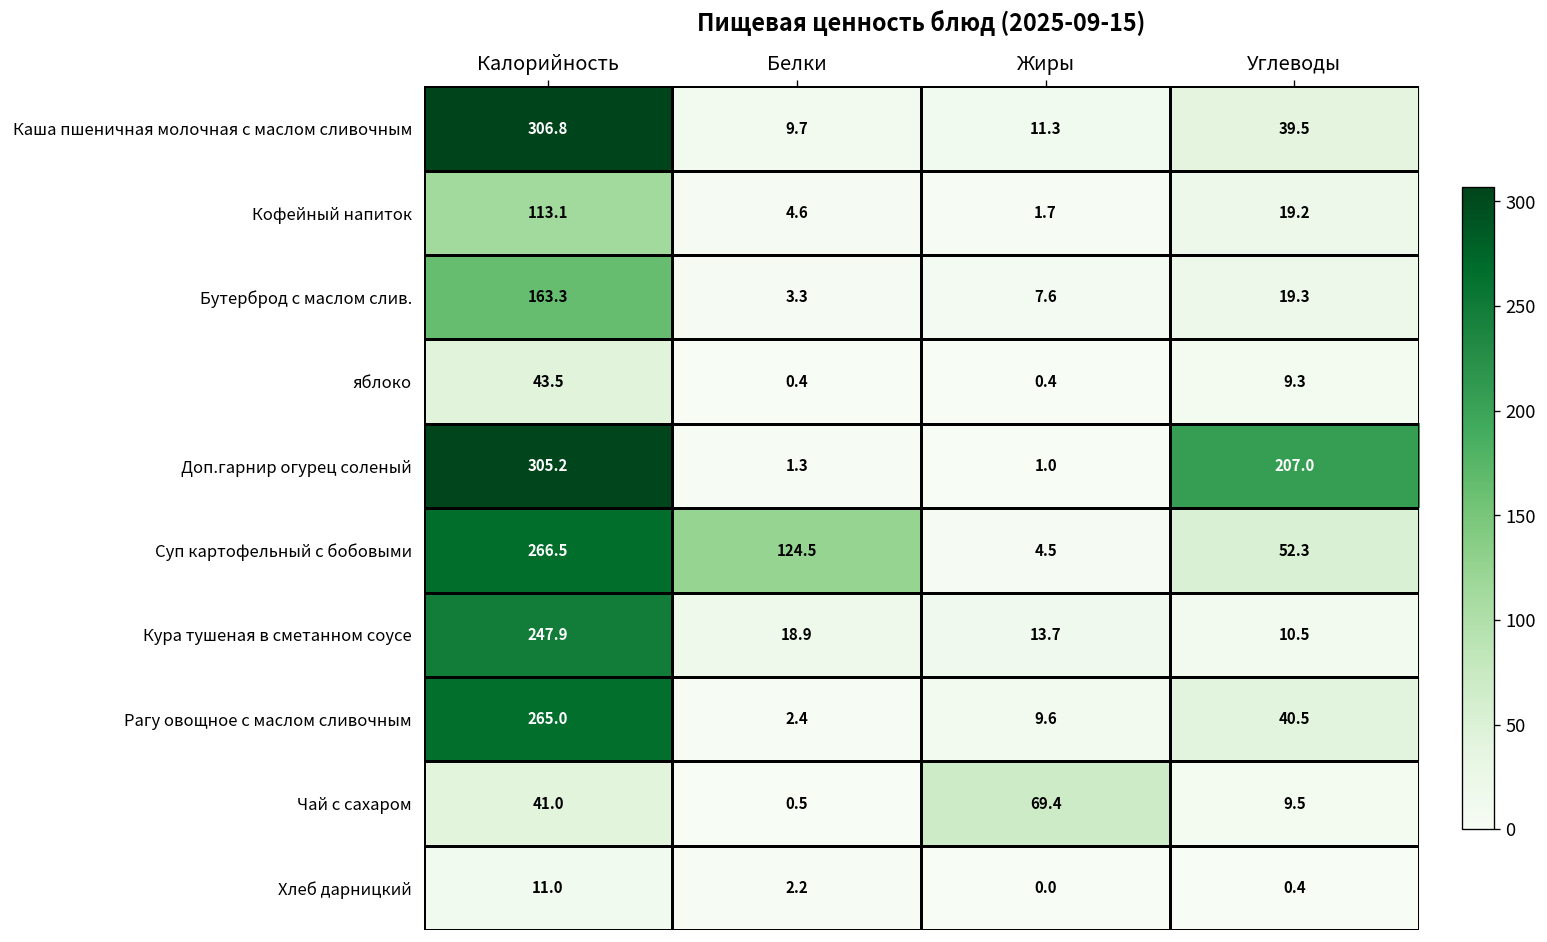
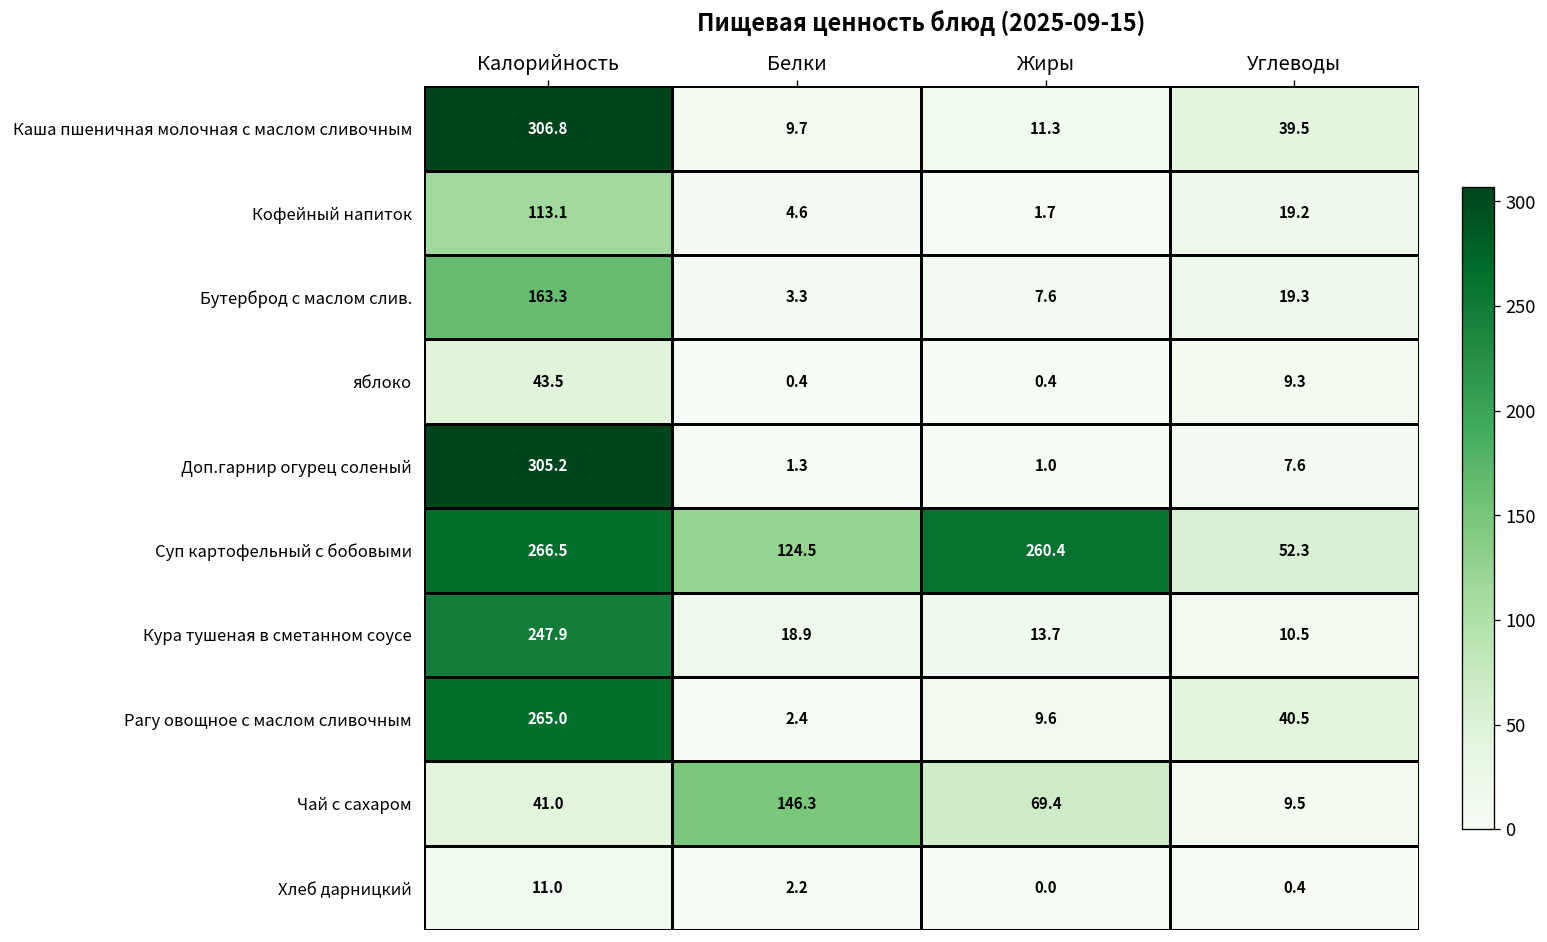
  {
    "Каша пшеничная молочная с маслом сливочным": {
      "Калорийность": 306.8,
      "Белки": 9.7,
      "Жиры": 11.3,
      "Углеводы": 39.5
    },
    "Кофейный напиток": {
      "Калорийность": 113.1,
      "Белки": 4.6,
      "Жиры": 1.7,
      "Углеводы": 19.2
    },
    "Бутерброд с маслом слив.": {
      "Калорийность": 163.3,
      "Белки": 3.3,
      "Жиры": 7.6,
      "Углеводы": 19.3
    },
    "яблоко": {
      "Калорийность": 43.5,
      "Белки": 0.4,
      "Жиры": 0.4,
      "Углеводы": 9.3
    },
    "Доп.гарнир огурец соленый": {
      "Калорийность": 305.2,
      "Белки": 1.3,
      "Жиры": 1.0,
-     "Углеводы": 207.0
+     "Углеводы": 7.6
    },
    "Суп картофельный с бобовыми": {
      "Калорийность": 266.5,
      "Белки": 124.5,
-     "Жиры": 4.5,
+     "Жиры": 260.4,
      "Углеводы": 52.3
    },
    "Кура тушеная в сметанном соусе": {
      "Калорийность": 247.9,
      "Белки": 18.9,
      "Жиры": 13.7,
      "Углеводы": 10.5
    },
    "Рагу овощное с маслом сливочным": {
      "Калорийность": 265.0,
      "Белки": 2.4,
      "Жиры": 9.6,
      "Углеводы": 40.5
    },
    "Чай с сахаром": {
      "Калорийность": 41.0,
-     "Белки": 0.5,
+     "Белки": 146.3,
      "Жиры": 69.4,
      "Углеводы": 9.5
    },
    "Хлеб дарницкий": {
      "Калорийность": 11.0,
      "Белки": 2.2,
      "Жиры": 0.0,
      "Углеводы": 0.4
    }
  }
